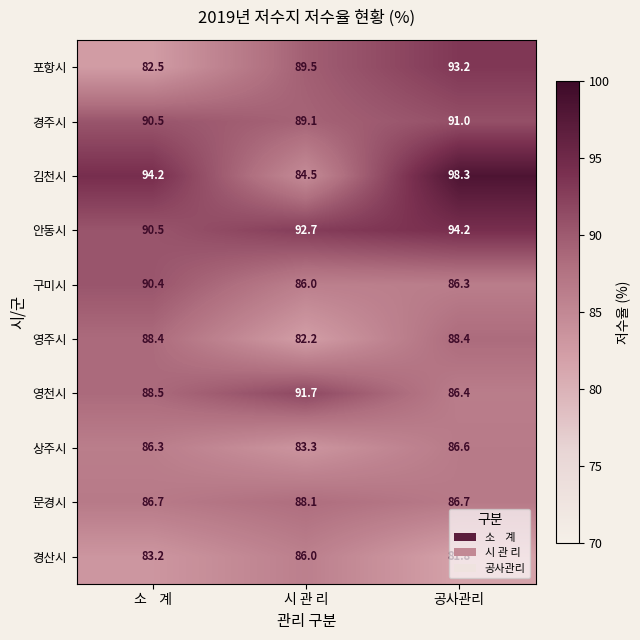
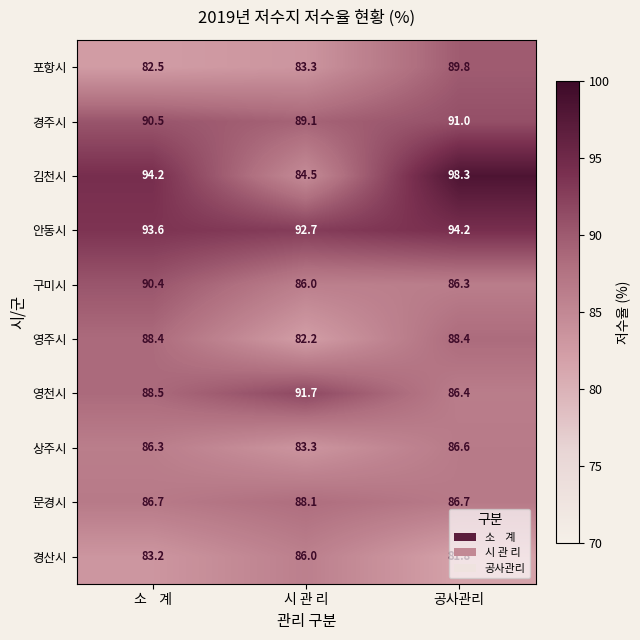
  {
    "포항시": {
      "소 계": 82.5,
-     "시 관 리": 89.5,
-     "공사관리": 93.2
+     "시 관 리": 83.3,
+     "공사관리": 89.8
    },
    "경주시": {
      "소 계": 90.5,
      "시 관 리": 89.1,
      "공사관리": 91.0
    },
    "김천시": {
      "소 계": 94.2,
      "시 관 리": 84.5,
      "공사관리": 98.3
    },
    "안동시": {
-     "소 계": 90.5,
+     "소 계": 93.6,
      "시 관 리": 92.7,
      "공사관리": 94.2
    },
    "구미시": {
      "소 계": 90.4,
      "시 관 리": 86.0,
      "공사관리": 86.3
    },
    "영주시": {
      "소 계": 88.4,
      "시 관 리": 82.2,
      "공사관리": 88.4
    },
    "영천시": {
      "소 계": 88.5,
      "시 관 리": 91.7,
      "공사관리": 86.4
    },
    "상주시": {
      "소 계": 86.3,
      "시 관 리": 83.3,
      "공사관리": 86.6
    },
    "문경시": {
      "소 계": 86.7,
      "시 관 리": 88.1
    },
    "경산시": {
      "소 계": 83.2,
      "시 관 리": 86.0
    }
  }
